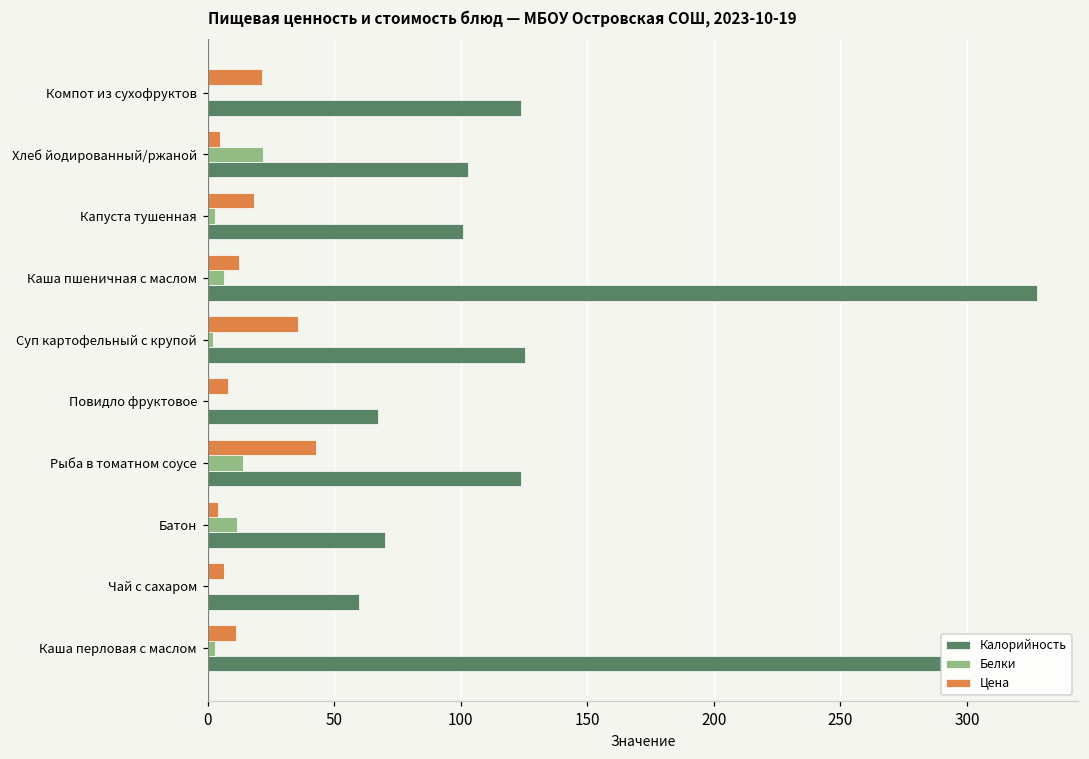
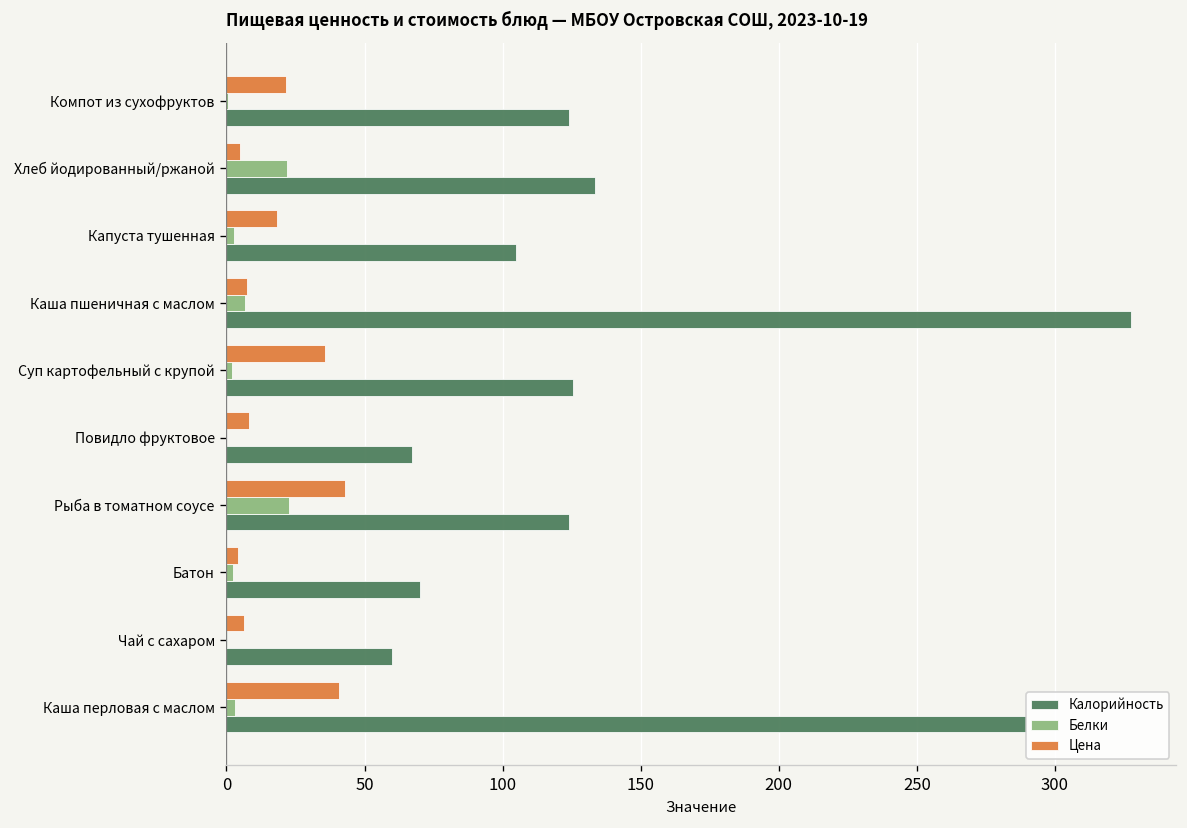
  {
    "Калорийность": {
      "Компот из сухофруктов": 124,
-     "Хлеб йодированный/ржаной": 103,
-     "Капуста тушенная": 101,
+     "Хлеб йодированный/ржаной": 134,
+     "Капуста тушенная": 105,
      "Каша пшеничная с маслом": 328,
      "Суп картофельный с крупой": 125,
      "Повидло фруктовое": 67,
      "Рыба в томатном соусе": 124,
      "Батон": 70,
      "Чай с сахаром": 60,
      "Каша перловая с маслом": 290
    },
    "Белки": {
      "Хлеб йодированный/ржаной": 22,
      "Капуста тушенная": 3,
      "Каша пшеничная с маслом": 7,
      "Суп картофельный с крупой": 2,
      "Повидло фруктовое": 0,
-     "Рыба в томатном соусе": 14,
-     "Батон": 12,
+     "Рыба в томатном соусе": 23,
+     "Батон": 2,
      "Каша перловая с маслом": 3
    },
    "Цена": {
      "Компот из сухофруктов": 22,
      "Хлеб йодированный/ржаной": 5,
      "Капуста тушенная": 18,
-     "Каша пшеничная с маслом": 13,
+     "Каша пшеничная с маслом": 8,
      "Суп картофельный с крупой": 36,
      "Повидло фруктовое": 8,
      "Рыба в томатном соусе": 43,
      "Батон": 4,
      "Чай с сахаром": 7,
-     "Каша перловая с маслом": 11
+     "Каша перловая с маслом": 41
    }
  }
